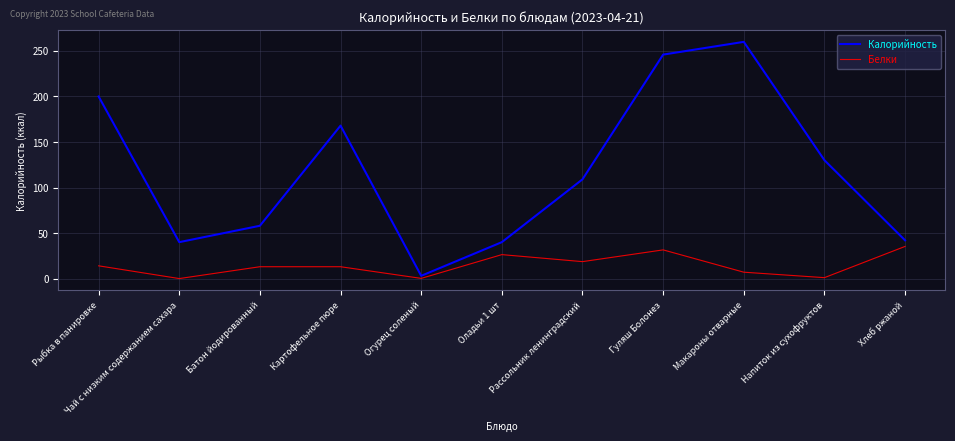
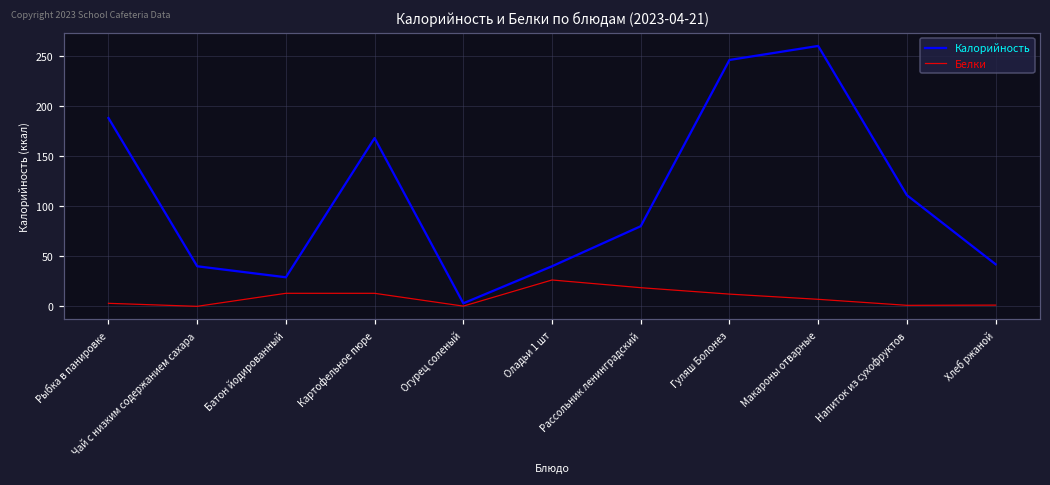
  {
    "Калорийность": {
-     "Рыбка в панировке": 200,
+     "Рыбка в панировке": 190,
      "Чай с низким содержанием сахара": 40,
-     "Батон йодированный": 60,
+     "Батон йодированный": 30,
      "Картофельное пюре": 170,
      "Огурец соленый": 0,
      "Оладьи 1 шт": 40,
-     "Рассольник ленинградский": 110,
+     "Рассольник ленинградский": 80,
      "Гуляш Болонез": 250,
      "Макароны отварные": 260,
-     "Напиток из сухофруктов": 130,
+     "Напиток из сухофруктов": 110,
      "Хлеб ржаной": 40
    },
    "Белки": {
-     "Рыбка в панировке": 10,
+     "Рыбка в панировке": 0,
      "Чай с низким содержанием сахара": 0,
      "Батон йодированный": 10,
      "Картофельное пюре": 10,
      "Огурец соленый": 0,
      "Оладьи 1 шт": 30,
      "Рассольник ленинградский": 20,
-     "Гуляш Болонез": 30,
+     "Гуляш Болонез": 10,
      "Макароны отварные": 10,
      "Напиток из сухофруктов": 0,
-     "Хлеб ржаной": 40
+     "Хлеб ржаной": 0
    }
  }
